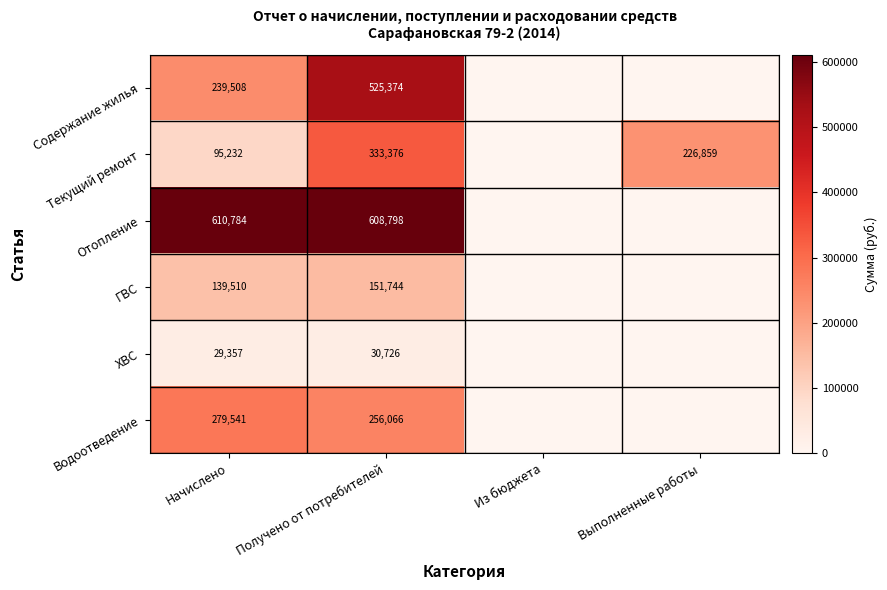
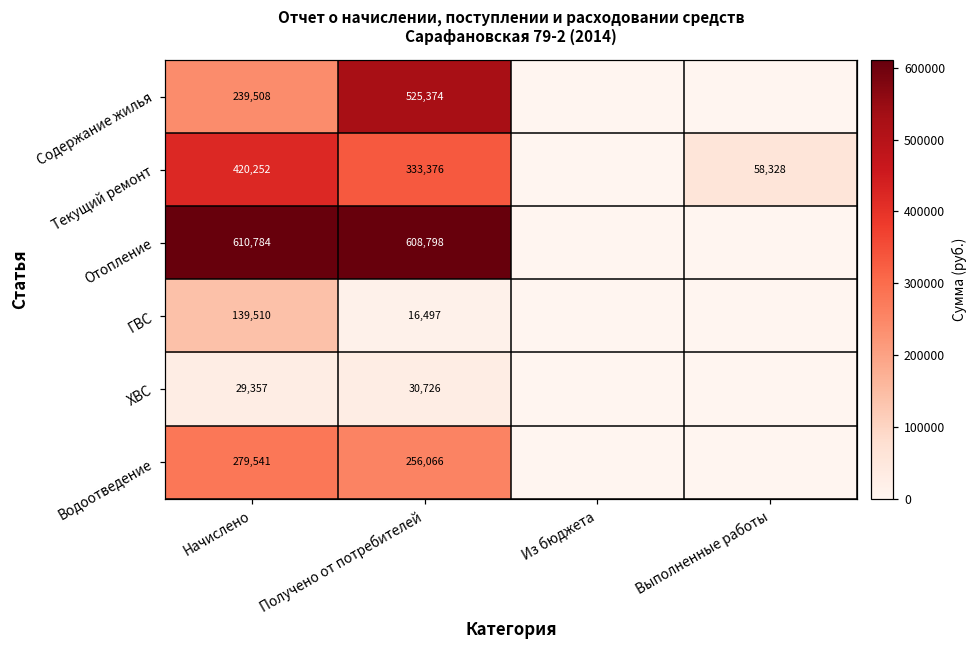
  {
    "Содержание жилья": {
      "Начислено": "239,508",
      "Получено от потребителей": "525,374"
    },
    "Текущий ремонт": {
-     "Начислено": "95,232",
+     "Начислено": "420,252",
      "Получено от потребителей": "333,376",
-     "Выполненные работы": "226,859"
+     "Выполненные работы": "58,328"
    },
    "Отопление": {
      "Начислено": "610,784",
      "Получено от потребителей": "608,798"
    },
    "ГВС": {
      "Начислено": "139,510",
-     "Получено от потребителей": "151,744"
+     "Получено от потребителей": "16,497"
    },
    "ХВС": {
      "Начислено": "29,357",
      "Получено от потребителей": "30,726"
    },
    "Водоотведение": {
      "Начислено": "279,541",
      "Получено от потребителей": "256,066"
    }
  }
